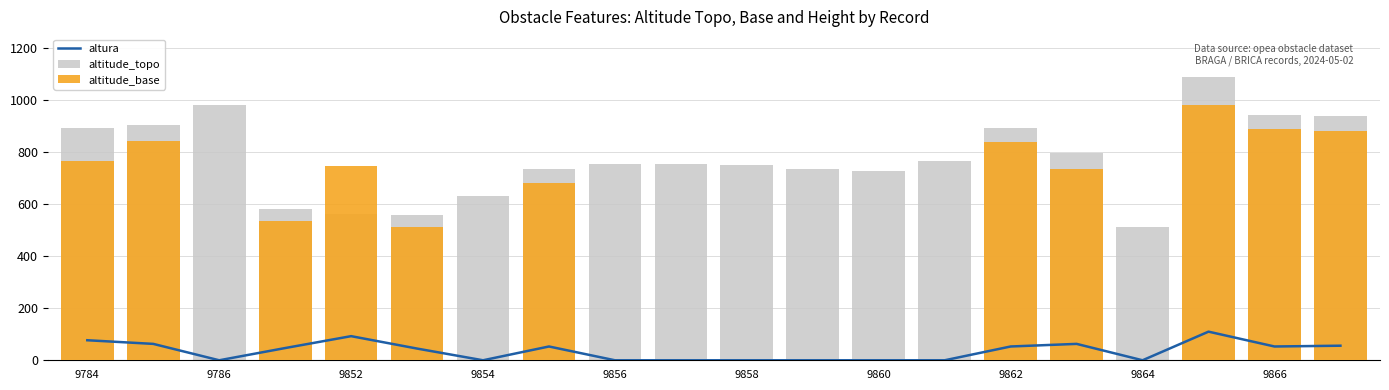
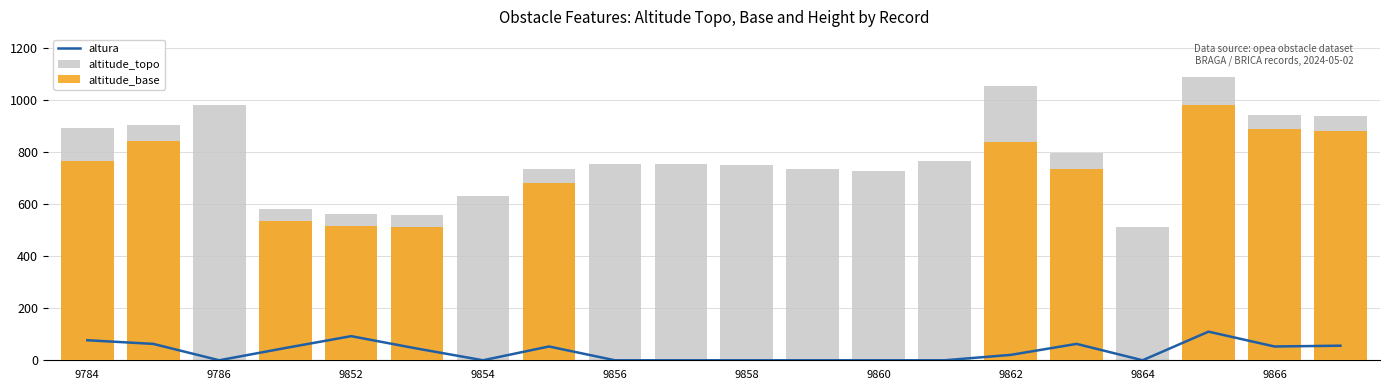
  {
    "altura": {
      "9784": 80,
      "9786": 0,
      "9852": 90,
      "9854": 0,
      "9856": 0,
      "9858": 0,
      "9860": 0,
-     "9862": 50,
+     "9862": 20,
      "9864": 0,
      "9866": 50
    },
    "altitude_topo": {
      "9784": 890,
      "9786": 980,
      "9854": 630,
      "9856": 750,
      "9858": 750,
      "9860": 730,
-     "9862": 890,
+     "9862": 1060,
      "9864": 510,
      "9866": 940
    },
    "altitude_base": {
      "9786": 0,
-     "9852": 750,
+     "9852": 520,
      "9854": 0,
      "9856": 0,
      "9858": 0,
      "9860": 0,
      "9864": 0
    }
  }
